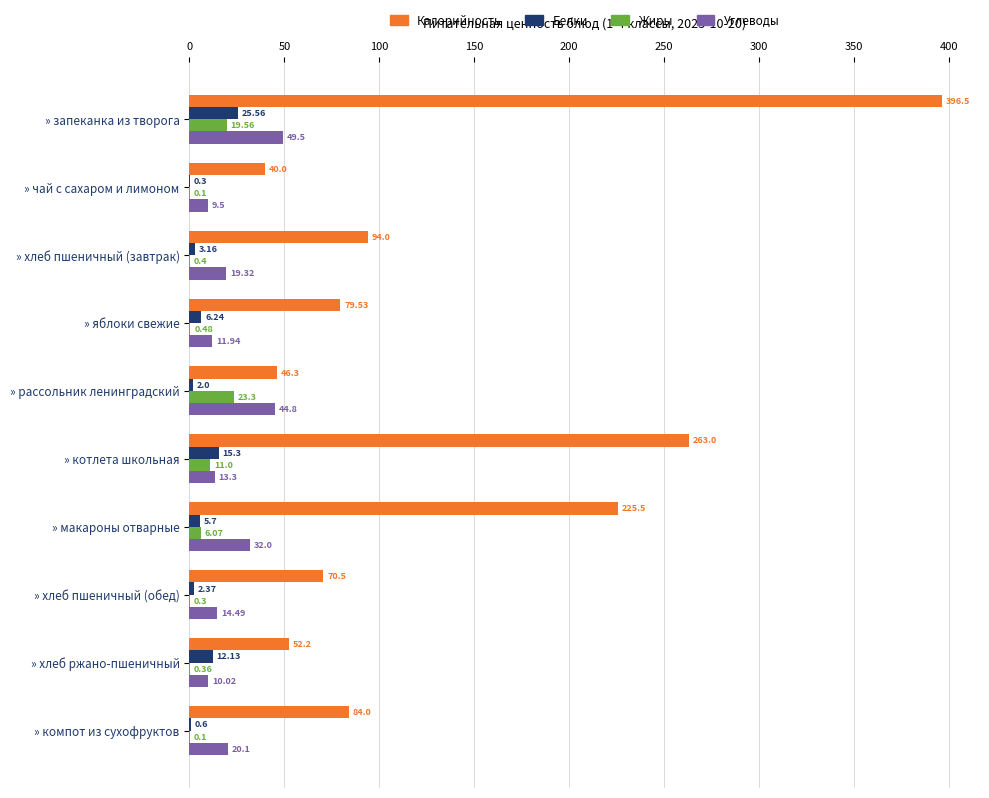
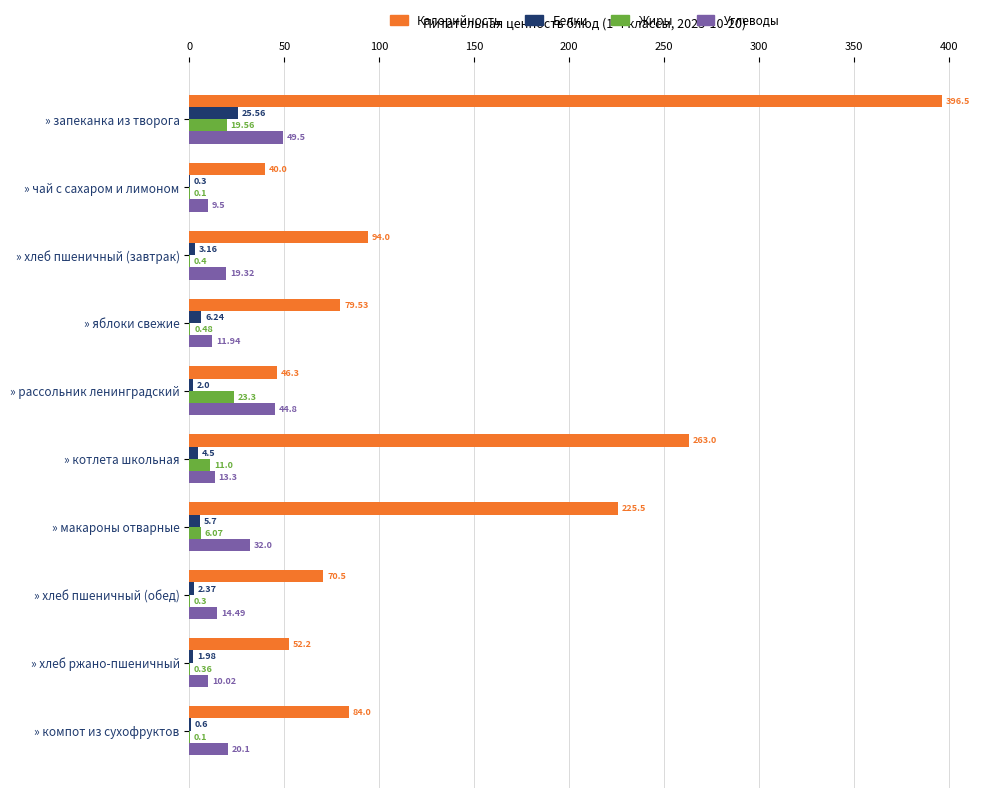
  {
    "Калорийность": {
      "» запеканка из творога": 396.5,
      "» чай с сахаром и лимоном": 40.0,
      "» хлеб пшеничный (завтрак)": 94.0,
      "» яблоки свежие": 79.53,
      "» рассольник ленинградский": 46.3,
      "» котлета школьная": 263.0,
      "» макароны отварные": 225.5,
      "» хлеб пшеничный (обед)": 70.5,
      "» хлеб ржано-пшеничный": 52.2,
      "» компот из сухофруктов": 84.0
    },
    "Белки": {
      "» запеканка из творога": 25.56,
      "» чай с сахаром и лимоном": 0.3,
      "» хлеб пшеничный (завтрак)": 3.16,
      "» яблоки свежие": 6.24,
      "» рассольник ленинградский": 2.0,
-     "» котлета школьная": 15.3,
+     "» котлета школьная": 4.5,
      "» макароны отварные": 5.7,
      "» хлеб пшеничный (обед)": 2.37,
-     "» хлеб ржано-пшеничный": 12.13,
+     "» хлеб ржано-пшеничный": 1.98,
      "» компот из сухофруктов": 0.6
    },
    "Жиры": {
      "» запеканка из творога": 19.56,
      "» чай с сахаром и лимоном": 0.1,
      "» хлеб пшеничный (завтрак)": 0.4,
      "» яблоки свежие": 0.48,
      "» рассольник ленинградский": 23.3,
      "» котлета школьная": 11.0,
      "» макароны отварные": 6.07,
      "» хлеб пшеничный (обед)": 0.3,
      "» хлеб ржано-пшеничный": 0.36,
      "» компот из сухофруктов": 0.1
    },
    "Углеводы": {
      "» запеканка из творога": 49.5,
      "» чай с сахаром и лимоном": 9.5,
      "» хлеб пшеничный (завтрак)": 19.32,
      "» яблоки свежие": 11.94,
      "» рассольник ленинградский": 44.8,
      "» котлета школьная": 13.3,
      "» макароны отварные": 32.0,
      "» хлеб пшеничный (обед)": 14.49,
      "» хлеб ржано-пшеничный": 10.02,
      "» компот из сухофруктов": 20.1
    }
  }
